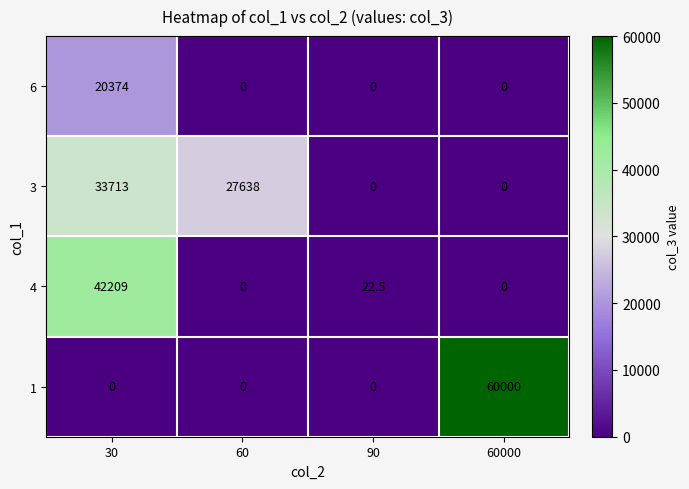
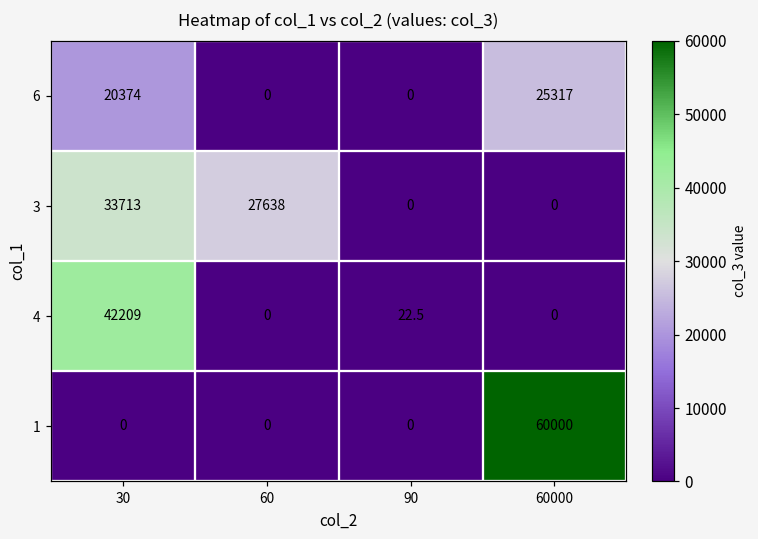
  {
    "6": {
      "30": 20374,
      "60": 0,
      "90": 0,
-     "60000": 0
+     "60000": 25317
    },
    "3": {
      "30": 33713,
      "60": 27638,
      "90": 0,
      "60000": 0
    },
    "4": {
      "30": 42209,
      "60": 0,
      "90": 22.5,
      "60000": 0
    },
    "1": {
      "30": 0,
      "60": 0,
      "90": 0,
      "60000": 60000
    }
  }
